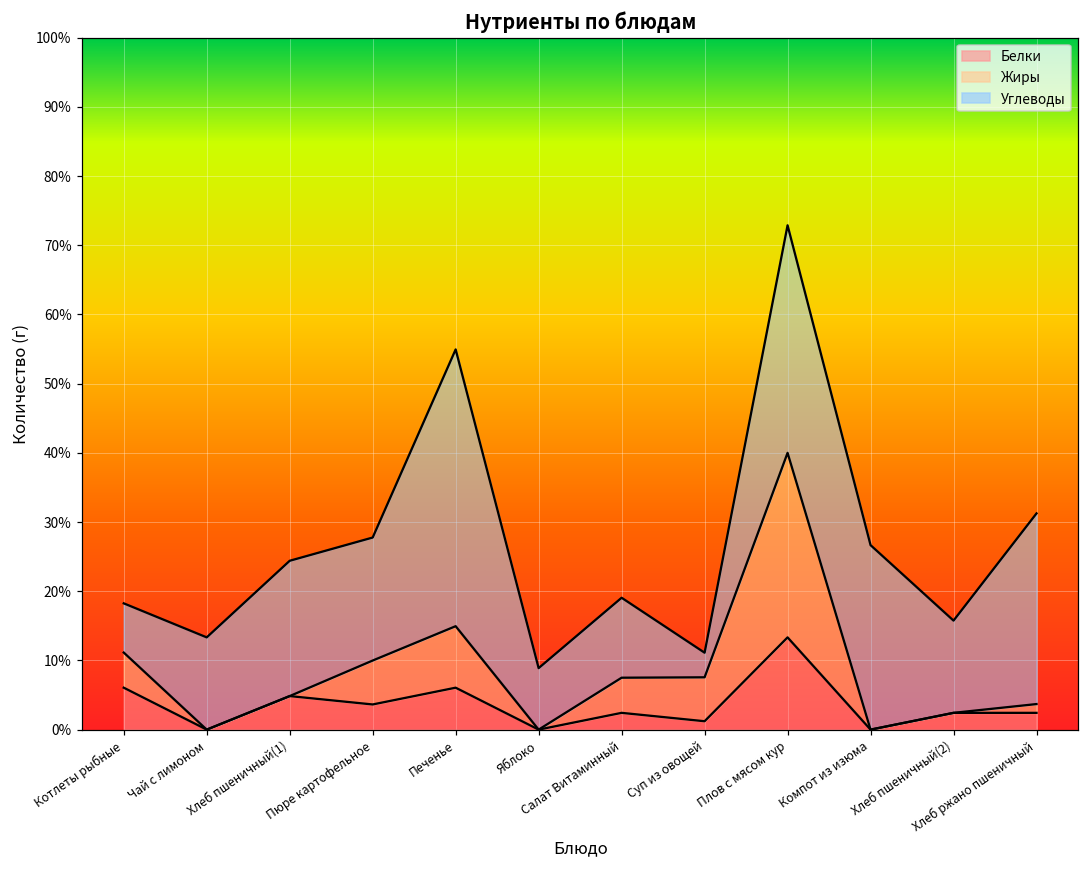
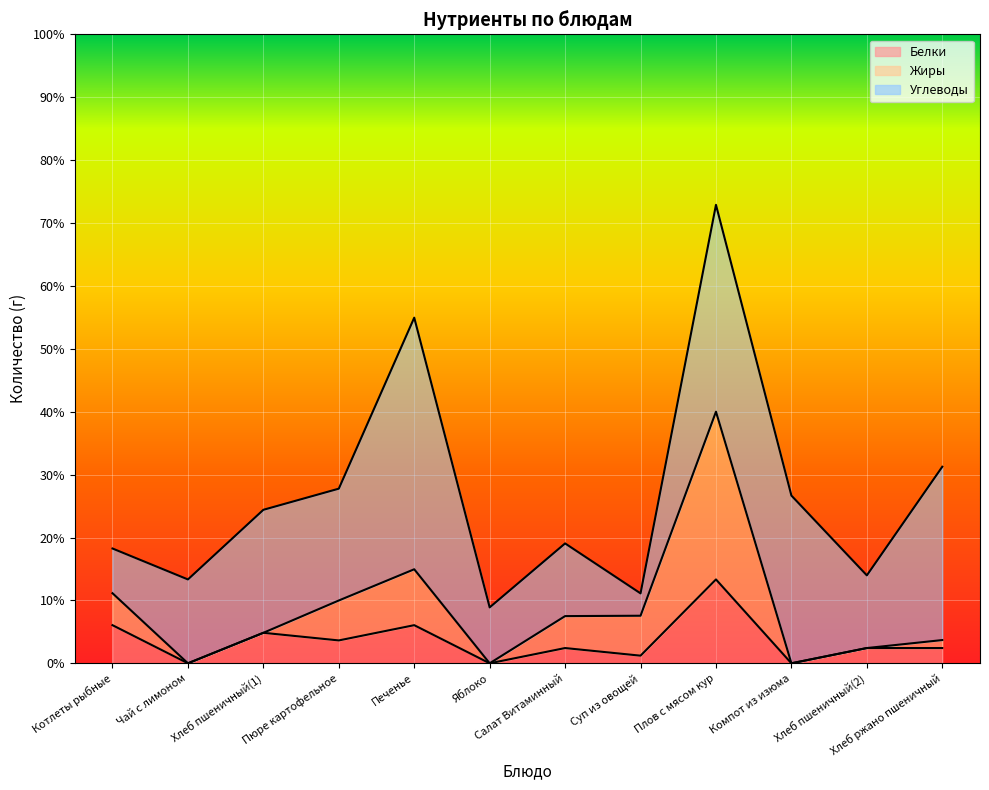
  {
    "Углеводы": {
      "Котлеты рыбные": "7%",
      "Чай с лимоном": "13%",
      "Хлеб пшеничный(1)": "20%",
      "Пюре картофельное": "18%",
      "Печенье": "40%",
      "Яблоко": "9%",
      "Салат Витаминный": "12%",
      "Суп из овощей": "4%",
      "Плов с мясом кур": "33%",
      "Компот из изюма": "27%",
-     "Хлеб пшеничный(2)": "13%",
+     "Хлеб пшеничный(2)": "12%",
      "Хлеб ржано пшеничный": "28%"
    }
  }
